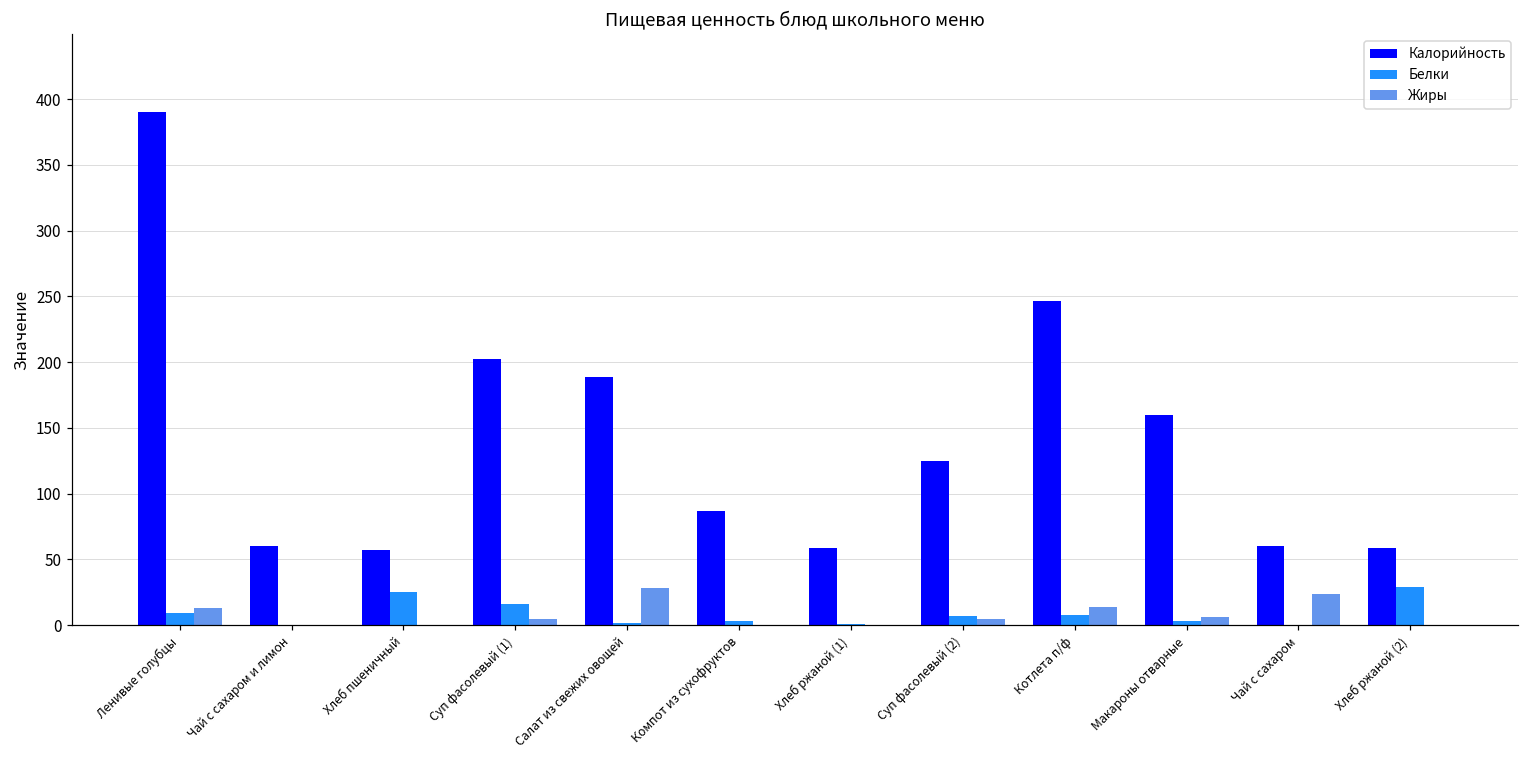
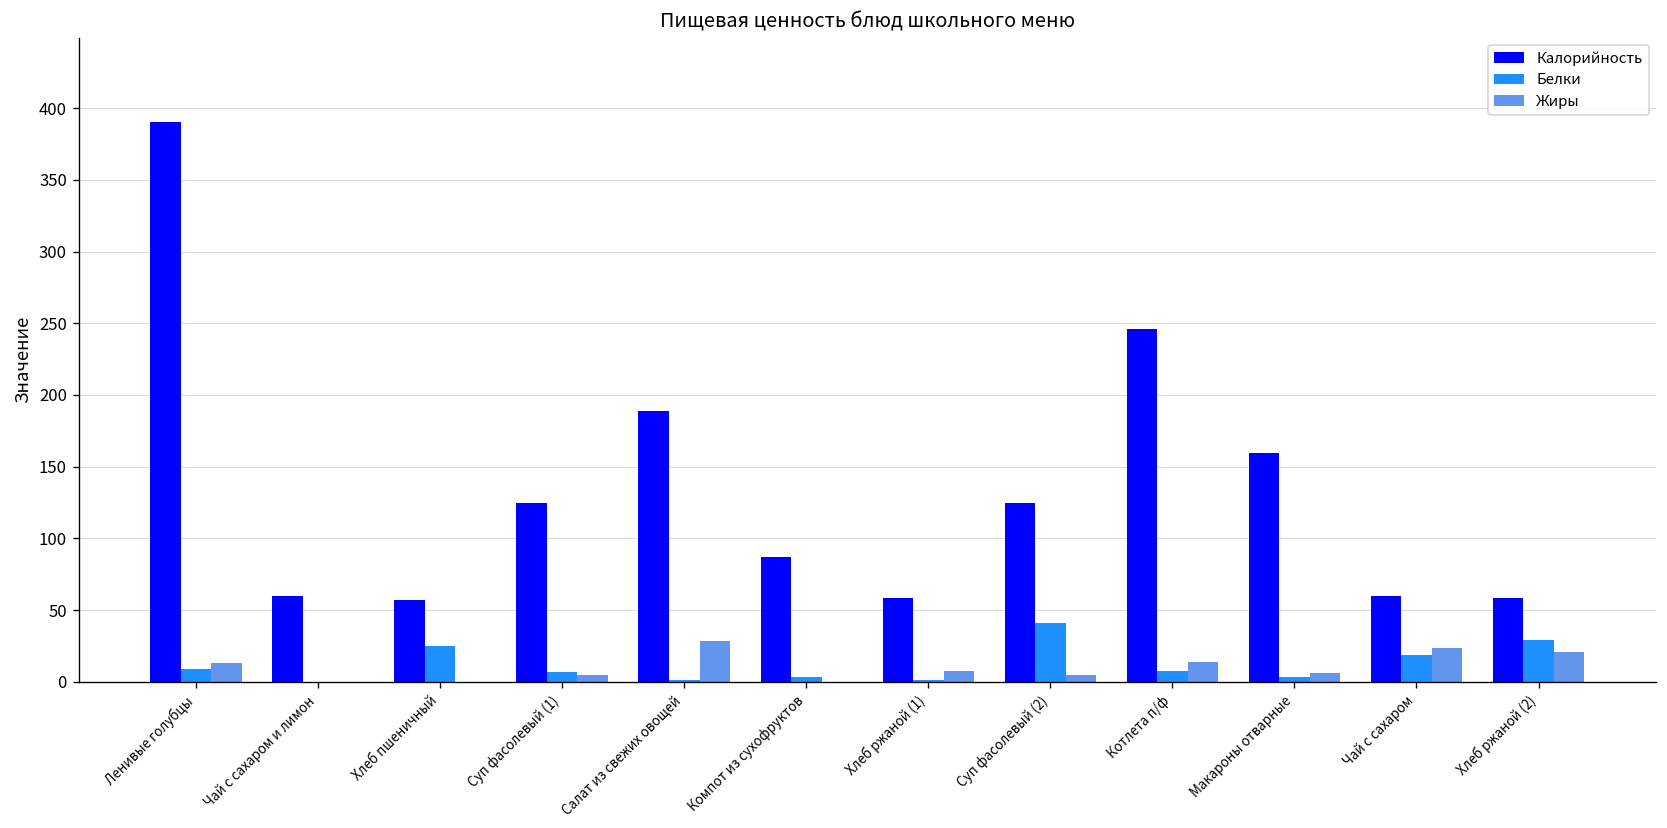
  {
    "Калорийность": {
      "Ленивые голубцы": 391,
      "Чай с сахаром и лимон": 60,
      "Хлеб пшеничный": 57,
-     "Суп фасолевый (1)": 202,
+     "Суп фасолевый (1)": 125,
      "Салат из свежих овощей": 189,
      "Компот из сухофруктов": 87,
      "Хлеб ржаной (1)": 59,
      "Суп фасолевый (2)": 125,
      "Котлета п/ф": 246,
      "Макароны отварные": 160,
      "Чай с сахаром": 60,
      "Хлеб ржаной (2)": 59
    },
    "Белки": {
      "Ленивые голубцы": 9,
      "Хлеб пшеничный": 25,
-     "Суп фасолевый (1)": 16,
+     "Суп фасолевый (1)": 7,
      "Компот из сухофруктов": 3,
-     "Суп фасолевый (2)": 7,
+     "Суп фасолевый (2)": 41,
      "Котлета п/ф": 8,
      "Макароны отварные": 3,
-     "Чай с сахаром": 0,
+     "Чай с сахаром": 19,
      "Хлеб ржаной (2)": 29
    },
    "Жиры": {
      "Ленивые голубцы": 13,
      "Чай с сахаром и лимон": 0,
      "Суп фасолевый (1)": 5,
      "Салат из свежих овощей": 28,
      "Компот из сухофруктов": 0,
-     "Хлеб ржаной (1)": 0,
+     "Хлеб ржаной (1)": 8,
      "Суп фасолевый (2)": 5,
      "Котлета п/ф": 14,
      "Макароны отварные": 6,
      "Чай с сахаром": 24,
-     "Хлеб ржаной (2)": 0
+     "Хлеб ржаной (2)": 21
    }
  }
